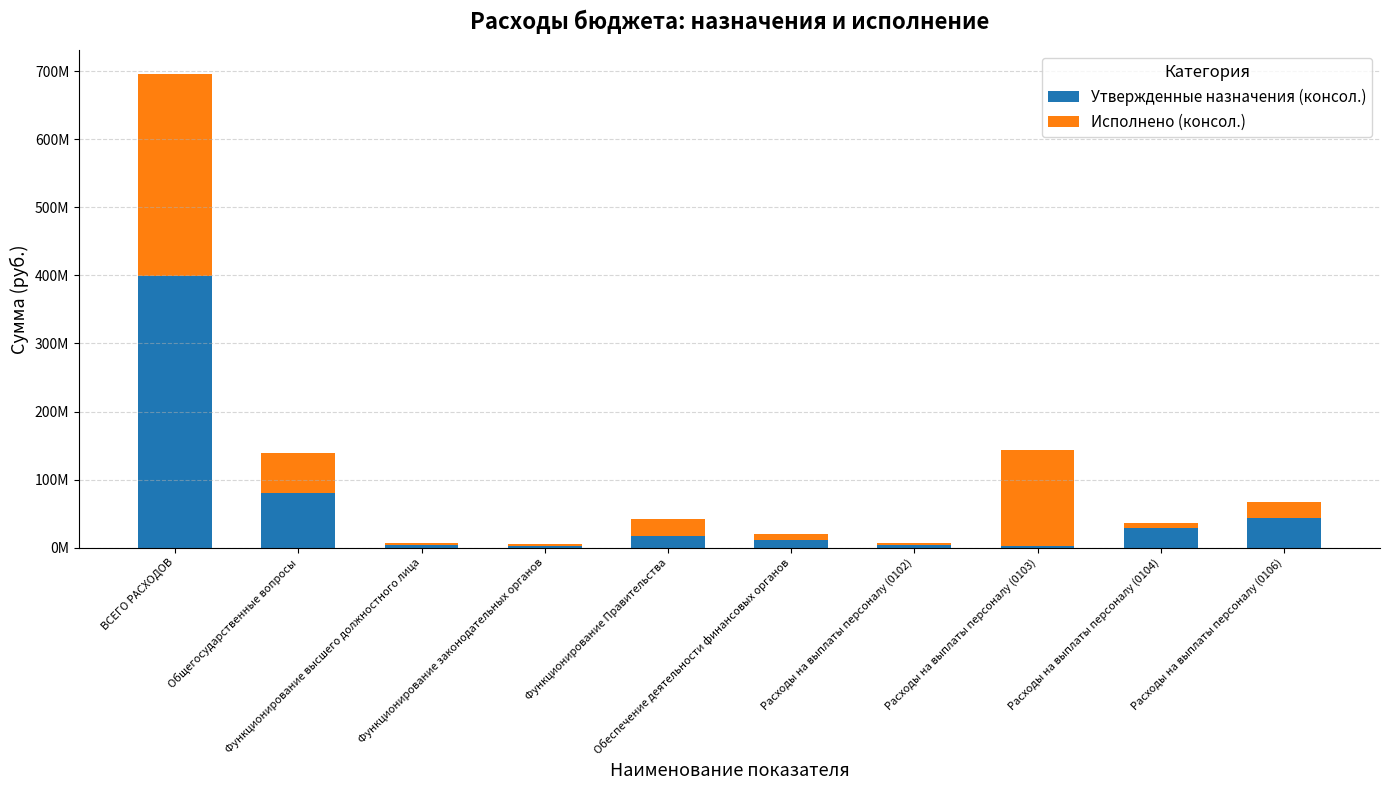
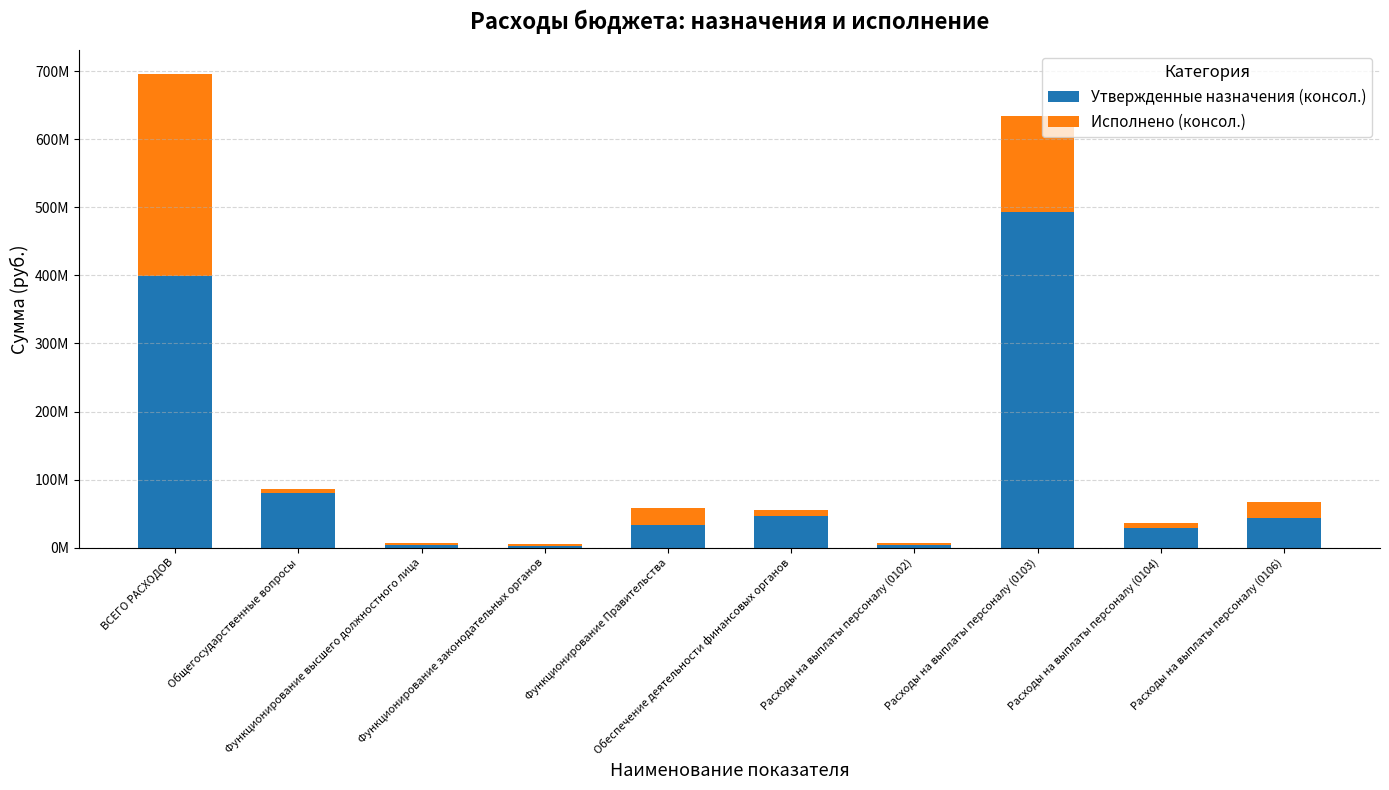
  {
    "Утвержденные назначения (консол.)": {
      "ВСЕГО РАСХОДОВ": 400000000,
      "Общегосударственные вопросы": 80000000,
      "Функционирование высшего должностного лица": 0,
-     "Функционирование Правительства": 20000000,
-     "Обеспечение деятельности финансовых органов": 10000000,
+     "Функционирование Правительства": 30000000,
+     "Обеспечение деятельности финансовых органов": 50000000,
      "Расходы на выплаты персоналу (0102)": 0,
-     "Расходы на выплаты персоналу (0103)": 0,
+     "Расходы на выплаты персоналу (0103)": 490000000,
      "Расходы на выплаты персоналу (0104)": 30000000,
      "Расходы на выплаты персоналу (0106)": 40000000
    },
    "Исполнено (консол.)": {
      "ВСЕГО РАСХОДОВ": 300000000,
-     "Общегосударственные вопросы": 60000000,
+     "Общегосударственные вопросы": 10000000,
      "Функционирование Правительства": 30000000,
      "Обеспечение деятельности финансовых органов": 10000000,
      "Расходы на выплаты персоналу (0103)": 140000000,
      "Расходы на выплаты персоналу (0104)": 10000000,
      "Расходы на выплаты персоналу (0106)": 20000000
    }
  }
